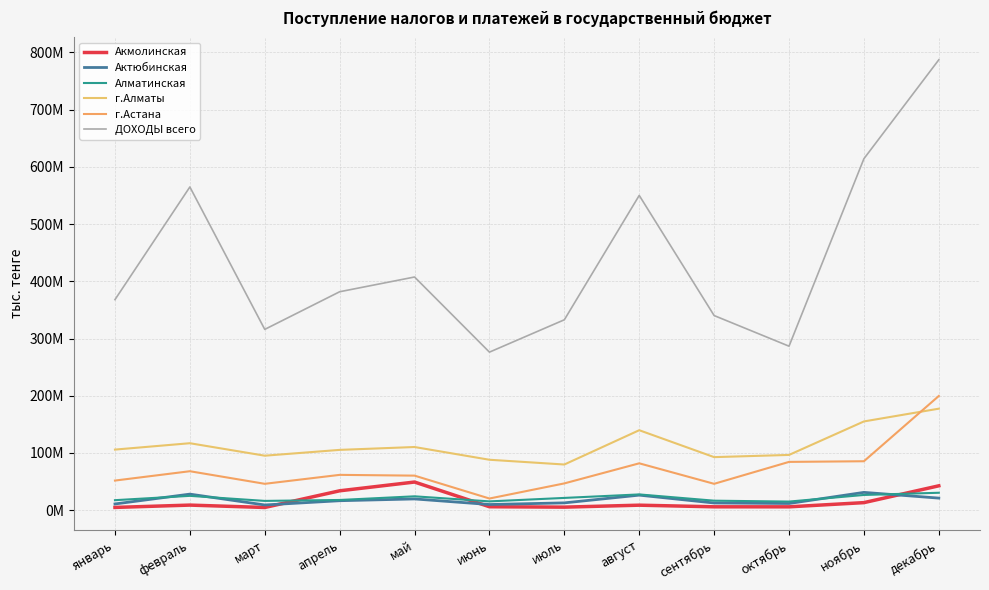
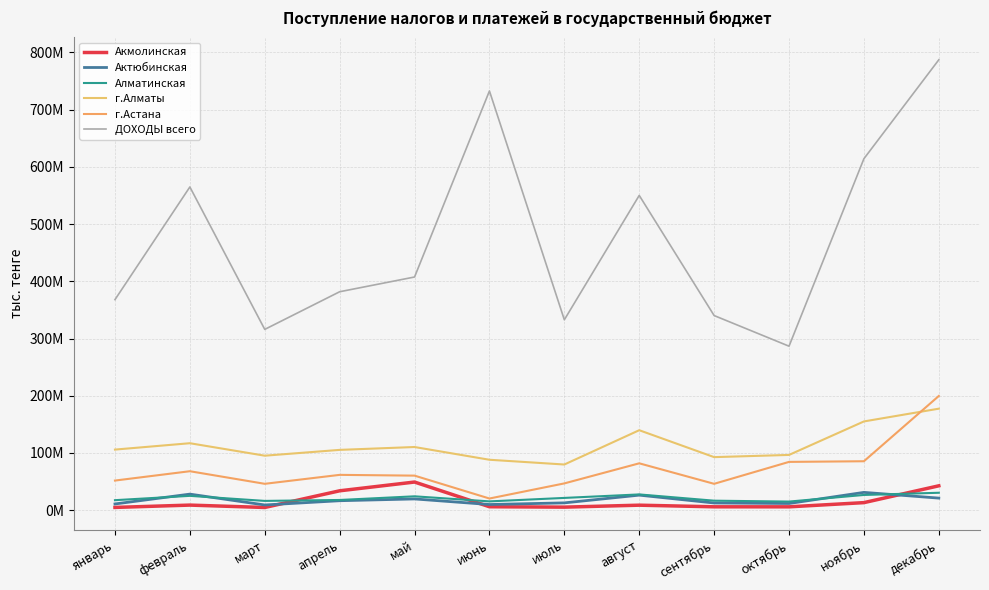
  {
    "Акмолинская": {
      "январь": 0,
      "февраль": 10000000,
      "апрель": 30000000,
      "май": 50000000,
      "июль": 10000000,
      "август": 10000000,
      "сентябрь": 10000000,
      "октябрь": 10000000,
      "ноябрь": 10000000,
      "декабрь": 40000000
    },
    "ДОХОДЫ всего": {
      "январь": 370000000,
      "февраль": 560000000,
      "март": 320000000,
      "апрель": 380000000,
      "май": 410000000,
-     "июнь": 280000000,
+     "июнь": 730000000,
      "июль": 330000000,
      "август": 550000000,
      "сентябрь": 340000000,
      "октябрь": 290000000,
      "ноябрь": 610000000,
      "декабрь": 790000000
    }
  }
